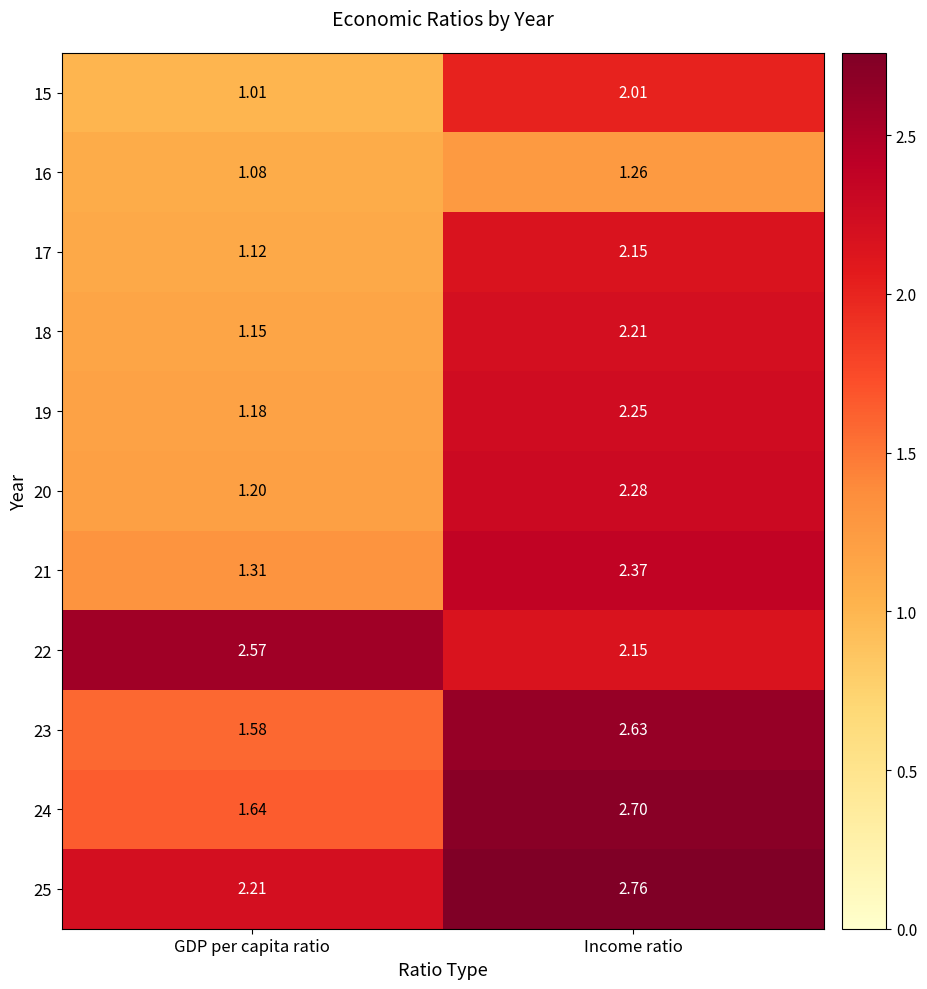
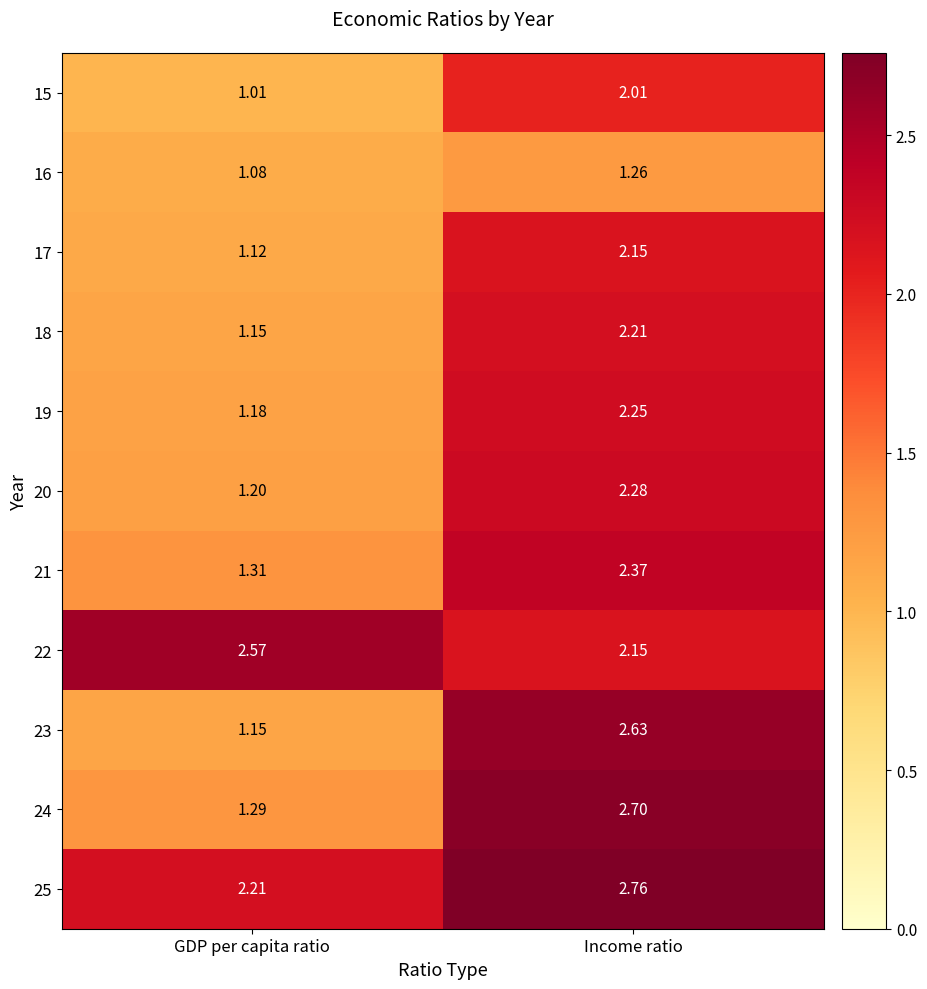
  {
    "15": {
      "GDP per capita ratio": 1.01,
      "Income ratio": 2.01
    },
    "16": {
      "GDP per capita ratio": 1.08,
      "Income ratio": 1.26
    },
    "17": {
      "GDP per capita ratio": 1.12,
      "Income ratio": 2.15
    },
    "18": {
      "GDP per capita ratio": 1.15,
      "Income ratio": 2.21
    },
    "19": {
      "GDP per capita ratio": 1.18,
      "Income ratio": 2.25
    },
    "20": {
      "GDP per capita ratio": 1.20,
      "Income ratio": 2.28
    },
    "21": {
      "GDP per capita ratio": 1.31,
      "Income ratio": 2.37
    },
    "22": {
      "GDP per capita ratio": 2.57,
      "Income ratio": 2.15
    },
    "23": {
-     "GDP per capita ratio": 1.58,
+     "GDP per capita ratio": 1.15,
      "Income ratio": 2.63
    },
    "24": {
-     "GDP per capita ratio": 1.64,
+     "GDP per capita ratio": 1.29,
      "Income ratio": 2.70
    },
    "25": {
      "GDP per capita ratio": 2.21,
      "Income ratio": 2.76
    }
  }
